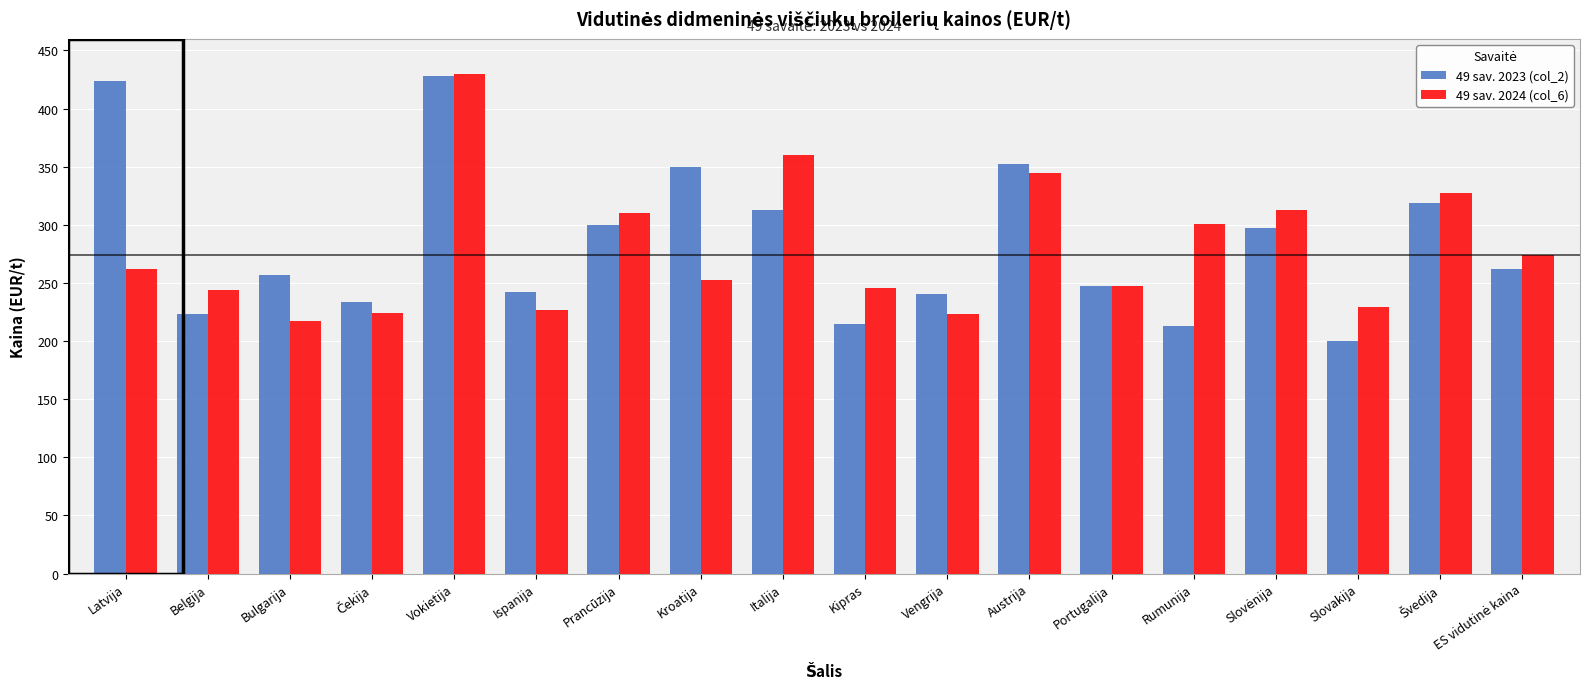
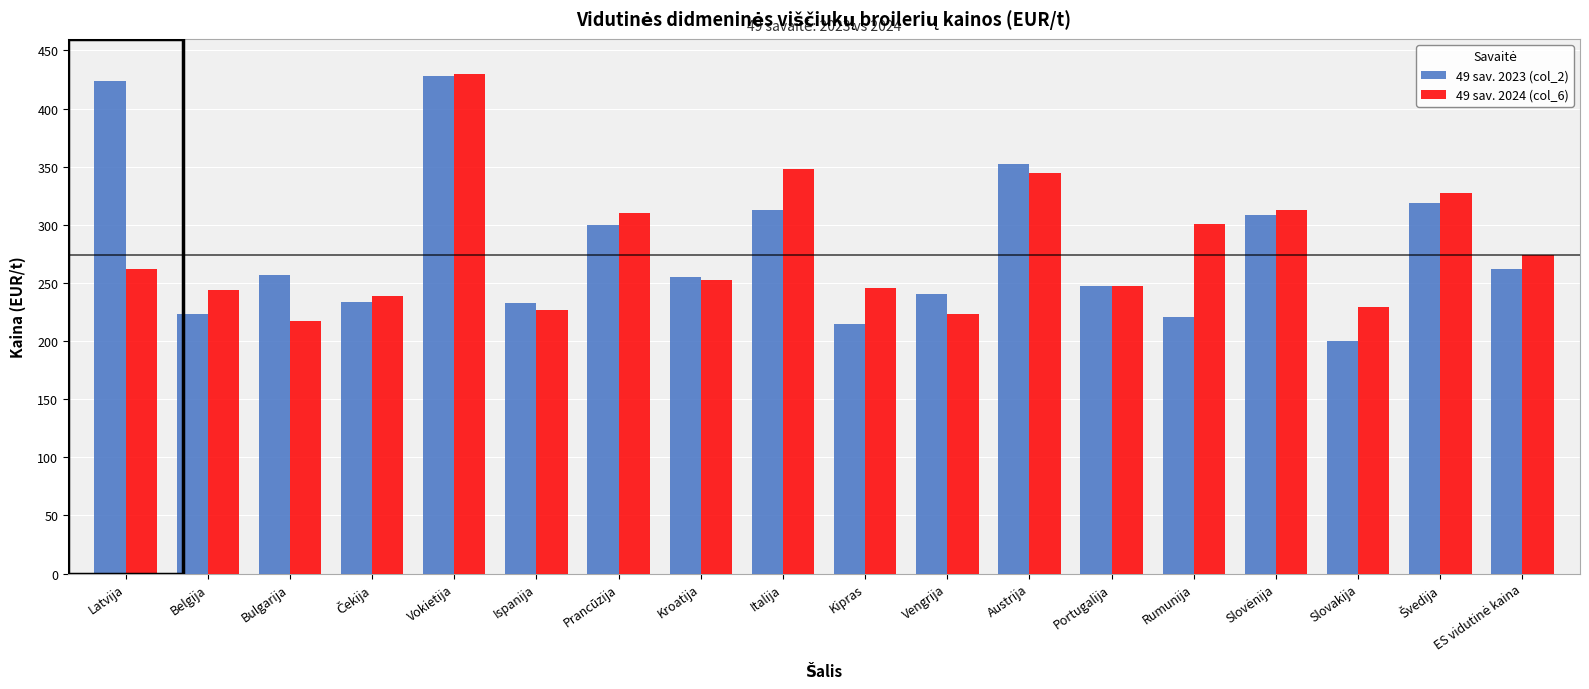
  {
    "49 sav. 2023 (col_2)": {
      "Latvija": 424,
      "Belgija": 223,
      "Bulgarija": 257,
      "Čekija": 233,
      "Vokietija": 428,
-     "Ispanija": 242,
+     "Ispanija": 233,
      "Prancūzija": 300,
-     "Kroatija": 350,
+     "Kroatija": 255,
      "Italija": 313,
      "Kipras": 214,
      "Vengrija": 241,
      "Austrija": 352,
      "Portugalija": 248,
-     "Rumunija": 213,
-     "Slovėnija": 297,
+     "Rumunija": 220,
+     "Slovėnija": 309,
      "Slovakija": 200,
      "Švedija": 319,
      "ES vidutinė kaina": 262
    },
    "49 sav. 2024 (col_6)": {
      "Latvija": 262,
      "Belgija": 244,
      "Bulgarija": 217,
-     "Čekija": 224,
+     "Čekija": 239,
      "Vokietija": 430,
      "Ispanija": 227,
      "Prancūzija": 310,
      "Kroatija": 253,
-     "Italija": 360,
+     "Italija": 348,
      "Kipras": 246,
      "Vengrija": 223,
      "Austrija": 345,
      "Portugalija": 248,
      "Rumunija": 300,
      "Slovėnija": 313,
      "Slovakija": 229,
      "Švedija": 327,
      "ES vidutinė kaina": 274
    }
  }
